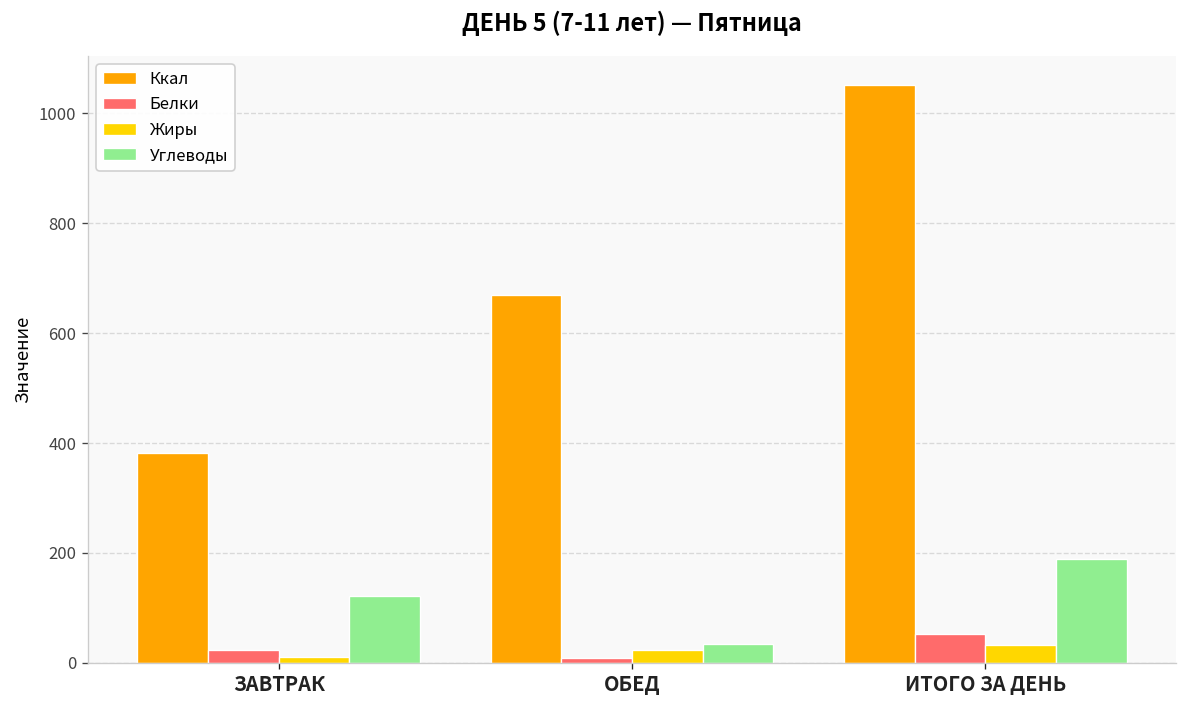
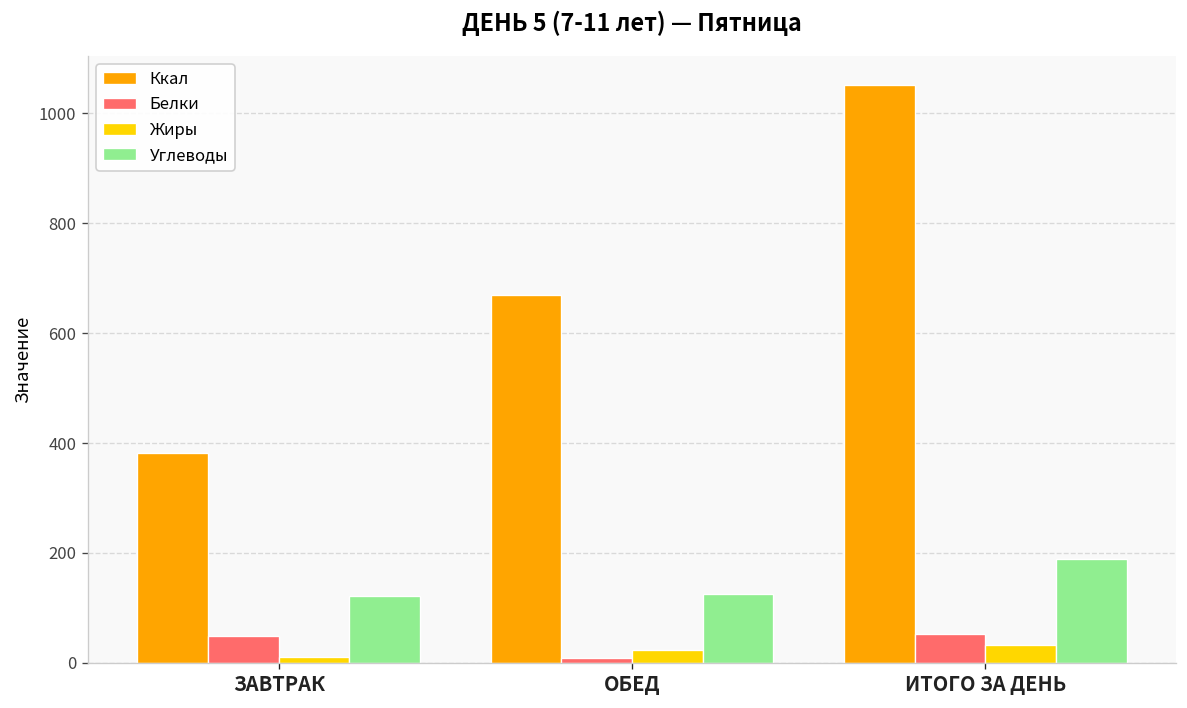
  {
    "Белки": {
-     "ЗАВТРАК": 20,
+     "ЗАВТРАК": 50,
      "ОБЕД": 10,
      "ИТОГО ЗА ДЕНЬ": 50
    },
    "Углеводы": {
      "ЗАВТРАК": 120,
-     "ОБЕД": 30,
+     "ОБЕД": 120,
      "ИТОГО ЗА ДЕНЬ": 190
    }
  }
